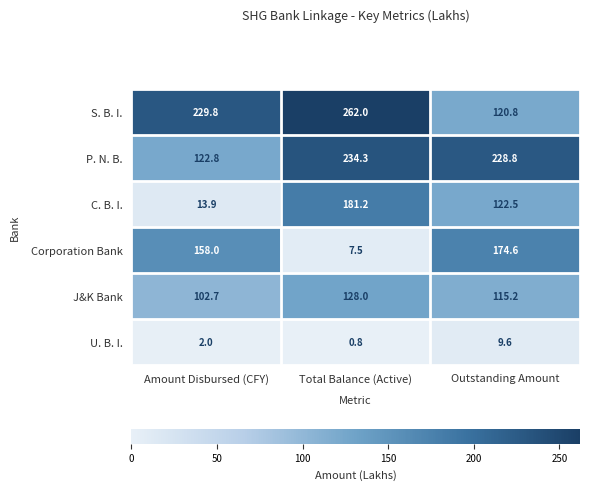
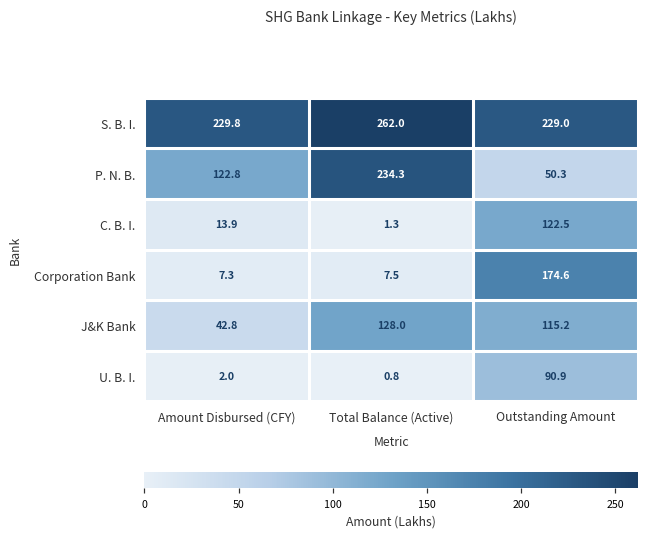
  {
    "S. B. I.": {
      "Amount Disbursed (CFY)": 229.8,
      "Total Balance (Active)": 262.0,
-     "Outstanding Amount": 120.8
+     "Outstanding Amount": 229.0
    },
    "P. N. B.": {
      "Amount Disbursed (CFY)": 122.8,
      "Total Balance (Active)": 234.3,
-     "Outstanding Amount": 228.8
+     "Outstanding Amount": 50.3
    },
    "C. B. I.": {
      "Amount Disbursed (CFY)": 13.9,
-     "Total Balance (Active)": 181.2,
+     "Total Balance (Active)": 1.3,
      "Outstanding Amount": 122.5
    },
    "Corporation Bank": {
-     "Amount Disbursed (CFY)": 158.0,
+     "Amount Disbursed (CFY)": 7.3,
      "Total Balance (Active)": 7.5,
      "Outstanding Amount": 174.6
    },
    "J&K Bank": {
-     "Amount Disbursed (CFY)": 102.7,
+     "Amount Disbursed (CFY)": 42.8,
      "Total Balance (Active)": 128.0,
      "Outstanding Amount": 115.2
    },
    "U. B. I.": {
      "Amount Disbursed (CFY)": 2.0,
      "Total Balance (Active)": 0.8,
-     "Outstanding Amount": 9.6
+     "Outstanding Amount": 90.9
    }
  }
